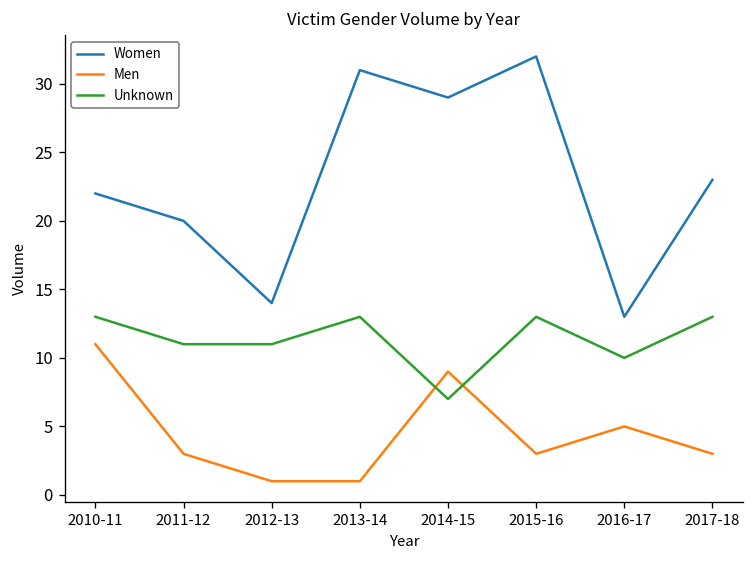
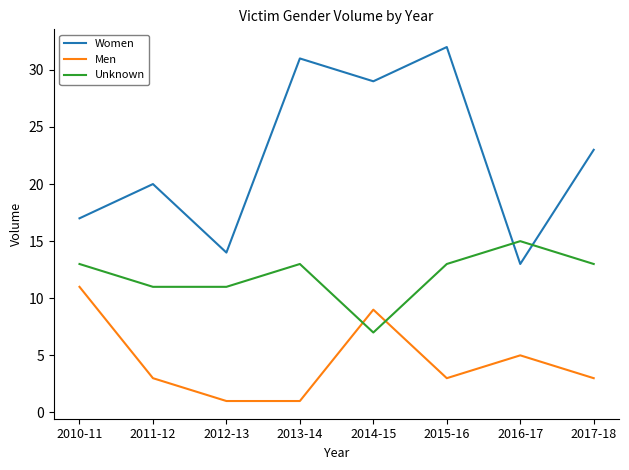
  {
    "Women": {
-     "2010-11": 22,
+     "2010-11": 17,
      "2011-12": 20,
      "2012-13": 14,
      "2013-14": 31,
      "2014-15": 29,
      "2015-16": 32,
      "2016-17": 13,
      "2017-18": 23
    },
    "Men": {
      "2010-11": 11,
      "2011-12": 3,
      "2012-13": 1,
      "2013-14": 1,
      "2014-15": 9,
      "2015-16": 3,
      "2016-17": 5,
      "2017-18": 3
    },
    "Unknown": {
      "2010-11": 13,
      "2011-12": 11,
      "2012-13": 11,
      "2013-14": 13,
      "2014-15": 7,
      "2015-16": 13,
-     "2016-17": 10,
+     "2016-17": 15,
      "2017-18": 13
    }
  }
